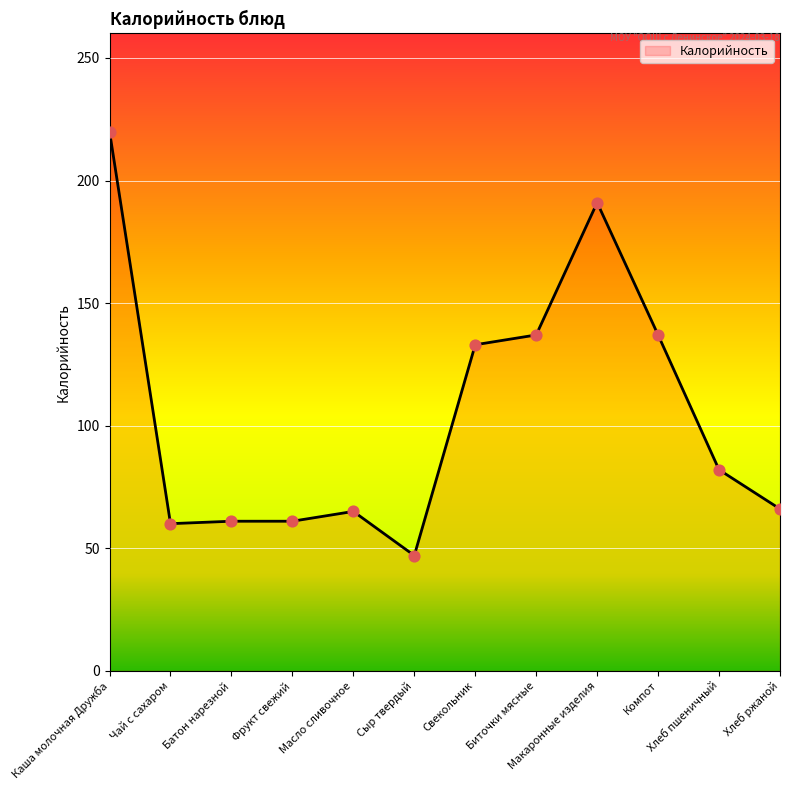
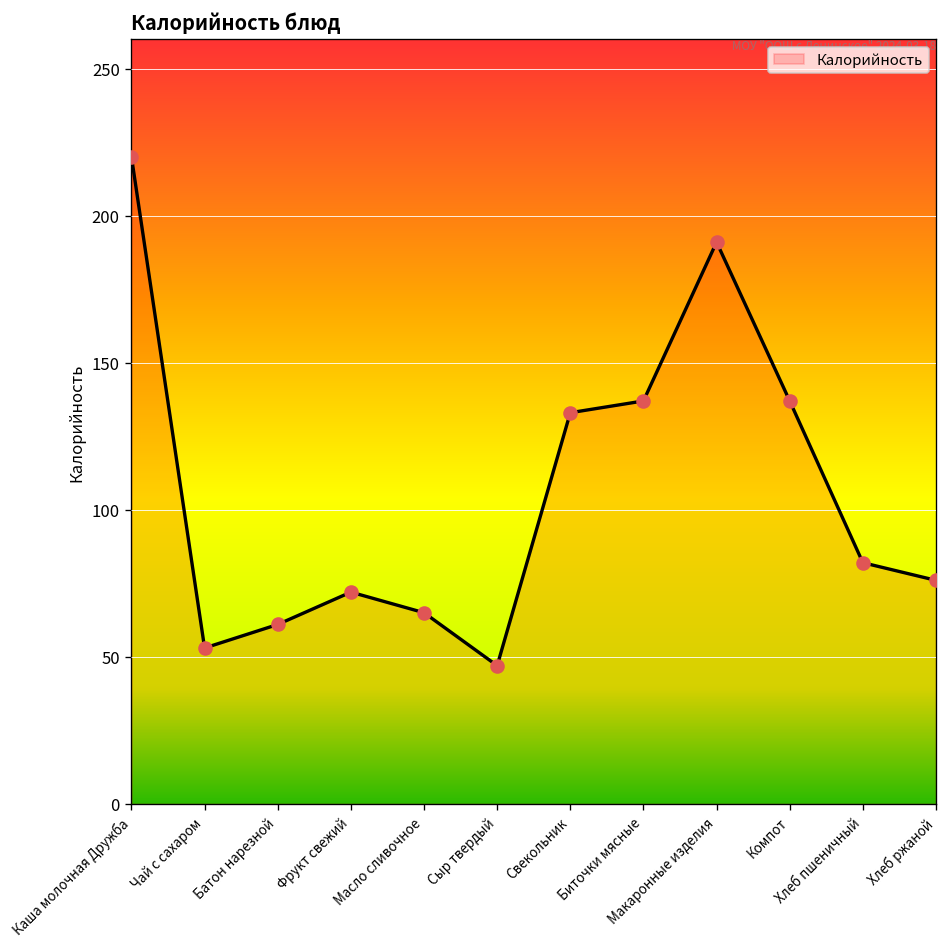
  {
    "Каша молочная Дружба": 220,
-   "Чай с сахаром": 60,
+   "Чай с сахаром": 53,
    "Батон нарезной": 61,
-   "Фрукт свежий": 61,
+   "Фрукт свежий": 72,
    "Масло сливочное": 65,
    "Сыр твердый": 47,
    "Свекольник": 133,
    "Биточки мясные": 137,
    "Макаронные изделия": 191,
    "Компот": 137,
    "Хлеб пшеничный": 82,
-   "Хлеб ржаной": 66
+   "Хлеб ржаной": 76
  }
